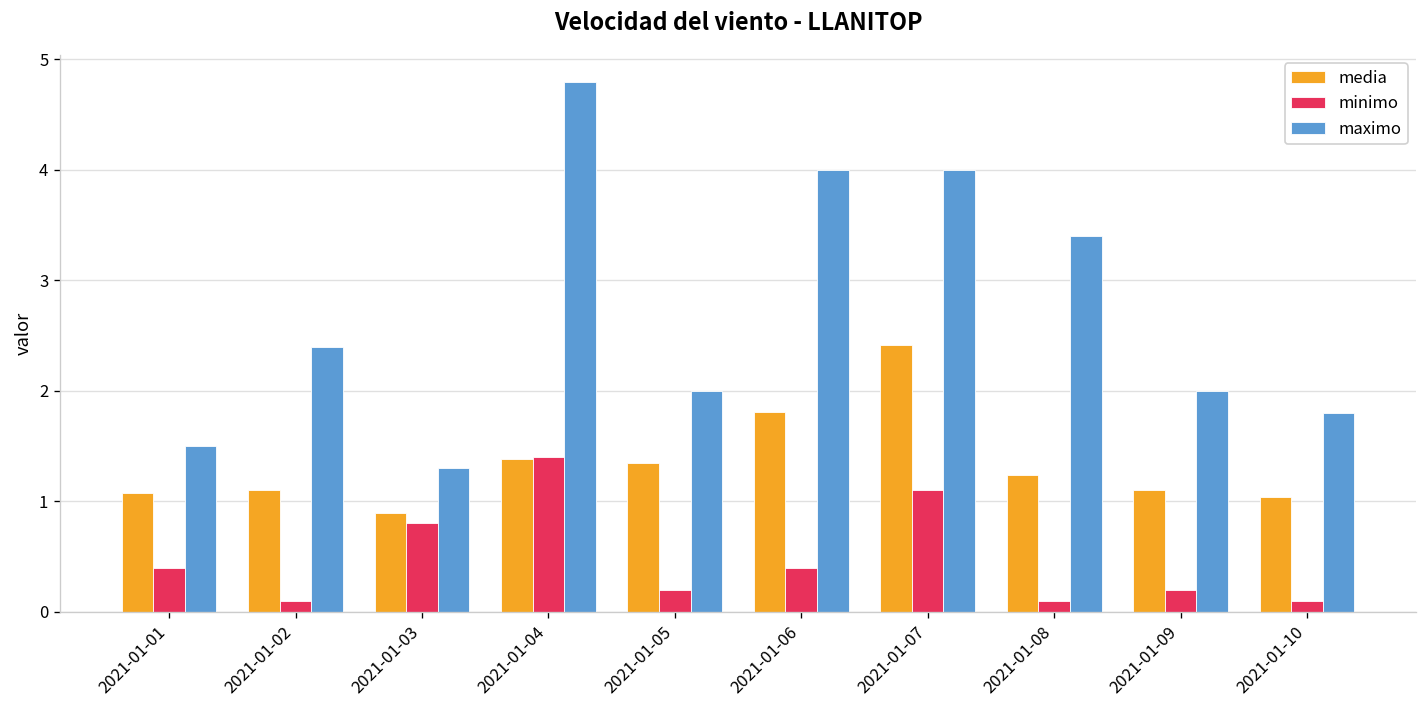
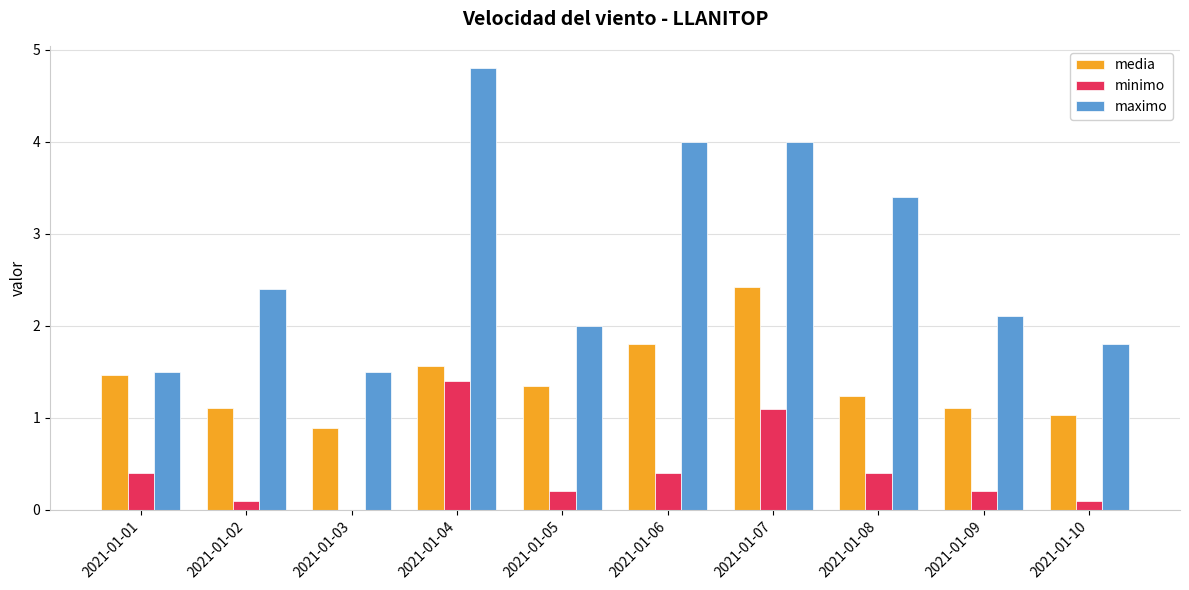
  {
    "media": {
-     "2021-01-01": 1.1,
+     "2021-01-01": 1.5,
      "2021-01-02": 1.1,
      "2021-01-03": 0.9,
-     "2021-01-04": 1.4,
+     "2021-01-04": 1.6,
      "2021-01-05": 1.3,
      "2021-01-06": 1.8,
      "2021-01-07": 2.4,
      "2021-01-08": 1.2,
      "2021-01-09": 1.1,
      "2021-01-10": 1.0
    },
    "minimo": {
      "2021-01-01": 0.4,
      "2021-01-02": 0.1,
-     "2021-01-03": 0.8,
+     "2021-01-03": 0.0,
      "2021-01-04": 1.4,
      "2021-01-05": 0.2,
      "2021-01-06": 0.4,
      "2021-01-07": 1.1,
-     "2021-01-08": 0.1,
+     "2021-01-08": 0.4,
      "2021-01-09": 0.2,
      "2021-01-10": 0.1
    },
    "maximo": {
      "2021-01-01": 1.5,
      "2021-01-02": 2.4,
-     "2021-01-03": 1.3,
+     "2021-01-03": 1.5,
      "2021-01-04": 4.8,
      "2021-01-05": 2.0,
      "2021-01-06": 4.0,
      "2021-01-07": 4.0,
      "2021-01-08": 3.4,
-     "2021-01-09": 2.0,
+     "2021-01-09": 2.1,
      "2021-01-10": 1.8
    }
  }
